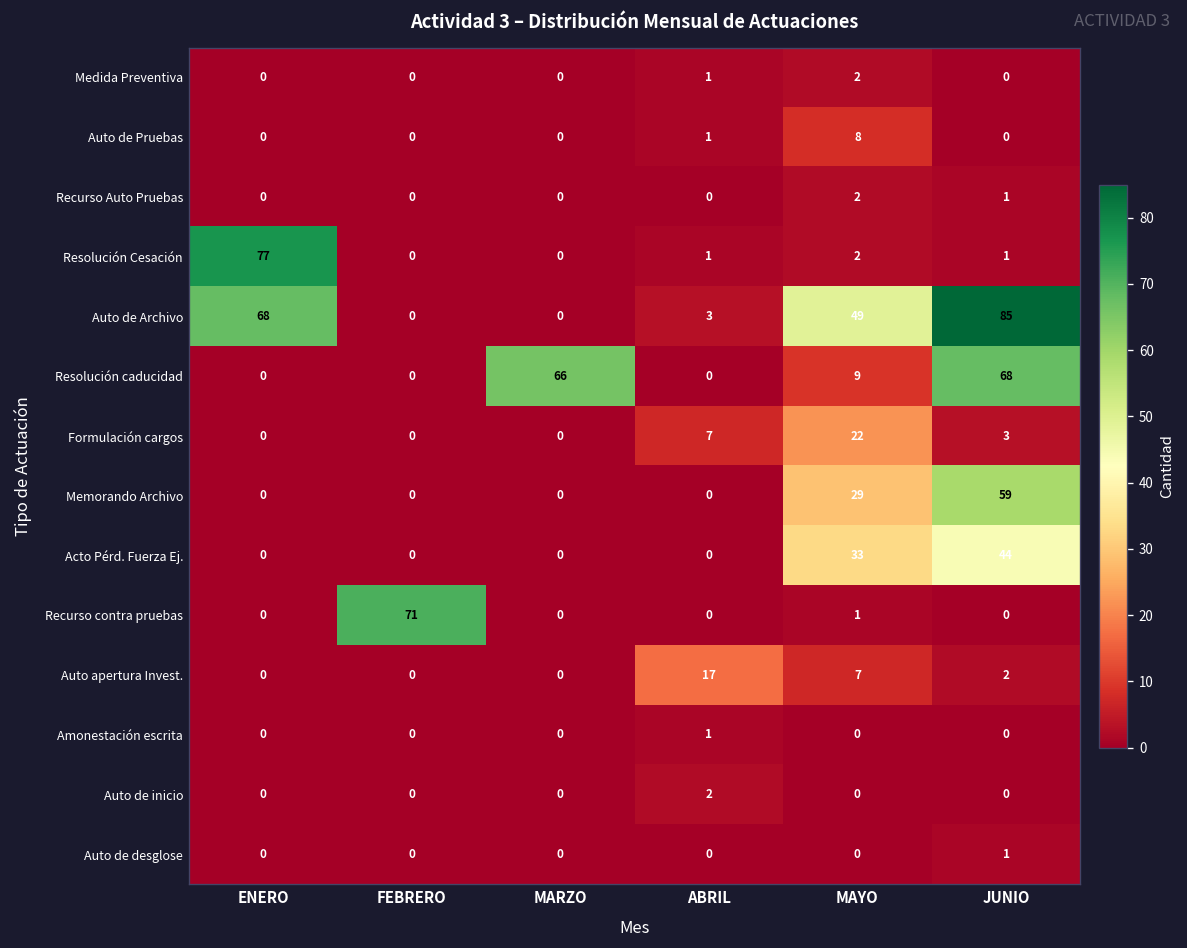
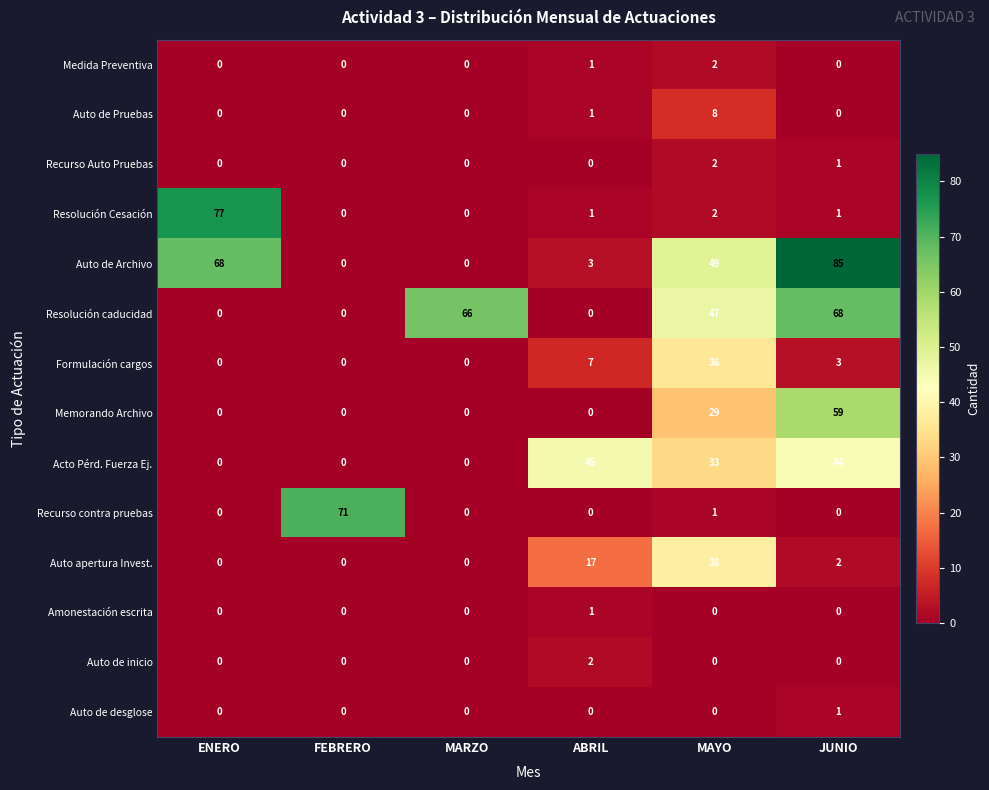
  {
    "Medida Preventiva": {
      "ENERO": 0,
      "FEBRERO": 0,
      "MARZO": 0,
      "ABRIL": 1,
      "MAYO": 2,
      "JUNIO": 0
    },
    "Auto de Pruebas": {
      "ENERO": 0,
      "FEBRERO": 0,
      "MARZO": 0,
      "ABRIL": 1,
      "MAYO": 8,
      "JUNIO": 0
    },
    "Recurso Auto Pruebas": {
      "ENERO": 0,
      "FEBRERO": 0,
      "MARZO": 0,
      "ABRIL": 0,
      "MAYO": 2,
      "JUNIO": 1
    },
    "Resolución Cesación": {
      "ENERO": 77,
      "FEBRERO": 0,
      "MARZO": 0,
      "ABRIL": 1,
      "MAYO": 2,
      "JUNIO": 1
    },
    "Auto de Archivo": {
      "ENERO": 68,
      "FEBRERO": 0,
      "MARZO": 0,
      "ABRIL": 3,
      "MAYO": 49,
      "JUNIO": 85
    },
    "Resolución caducidad": {
      "ENERO": 0,
      "FEBRERO": 0,
      "MARZO": 66,
      "ABRIL": 0,
-     "MAYO": 9,
+     "MAYO": 47,
      "JUNIO": 68
    },
    "Formulación cargos": {
      "ENERO": 0,
      "FEBRERO": 0,
      "MARZO": 0,
      "ABRIL": 7,
-     "MAYO": 22,
+     "MAYO": 36,
      "JUNIO": 3
    },
    "Memorando Archivo": {
      "ENERO": 0,
      "FEBRERO": 0,
      "MARZO": 0,
      "ABRIL": 0,
      "MAYO": 29,
      "JUNIO": 59
    },
    "Acto Pérd. Fuerza Ej.": {
      "ENERO": 0,
      "FEBRERO": 0,
      "MARZO": 0,
-     "ABRIL": 0,
+     "ABRIL": 45,
      "MAYO": 33,
      "JUNIO": 44
    },
    "Recurso contra pruebas": {
      "ENERO": 0,
      "FEBRERO": 71,
      "MARZO": 0,
      "ABRIL": 0,
      "MAYO": 1,
      "JUNIO": 0
    },
    "Auto apertura Invest.": {
      "ENERO": 0,
      "FEBRERO": 0,
      "MARZO": 0,
      "ABRIL": 17,
-     "MAYO": 7,
+     "MAYO": 38,
      "JUNIO": 2
    },
    "Amonestación escrita": {
      "ENERO": 0,
      "FEBRERO": 0,
      "MARZO": 0,
      "ABRIL": 1,
      "MAYO": 0,
      "JUNIO": 0
    },
    "Auto de inicio": {
      "ENERO": 0,
      "FEBRERO": 0,
      "MARZO": 0,
      "ABRIL": 2,
      "MAYO": 0,
      "JUNIO": 0
    },
    "Auto de desglose": {
      "ENERO": 0,
      "FEBRERO": 0,
      "MARZO": 0,
      "ABRIL": 0,
      "MAYO": 0,
      "JUNIO": 1
    }
  }
